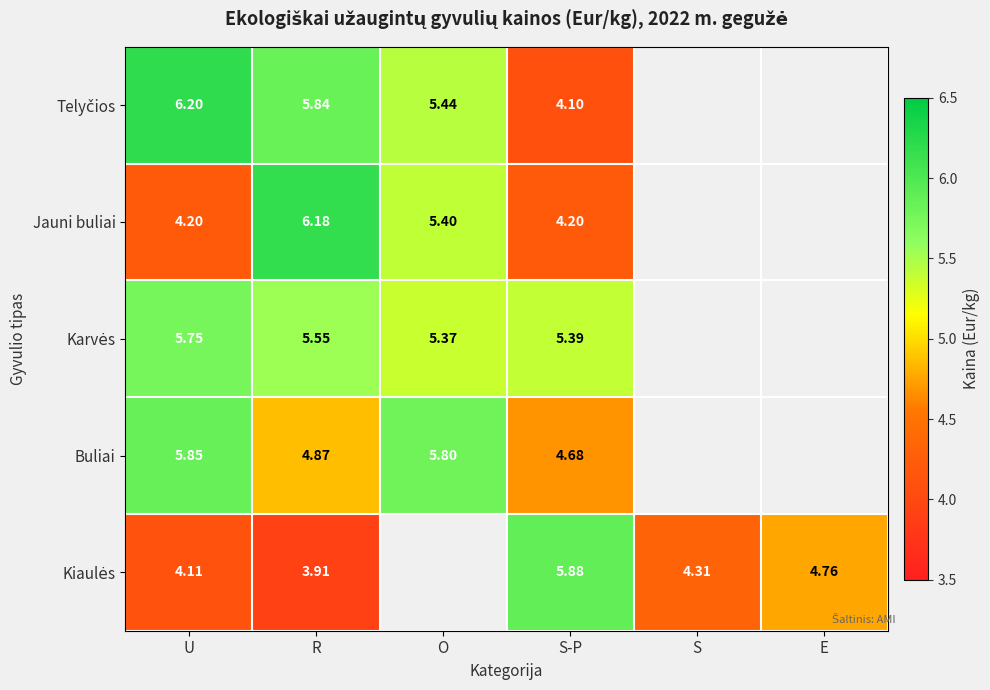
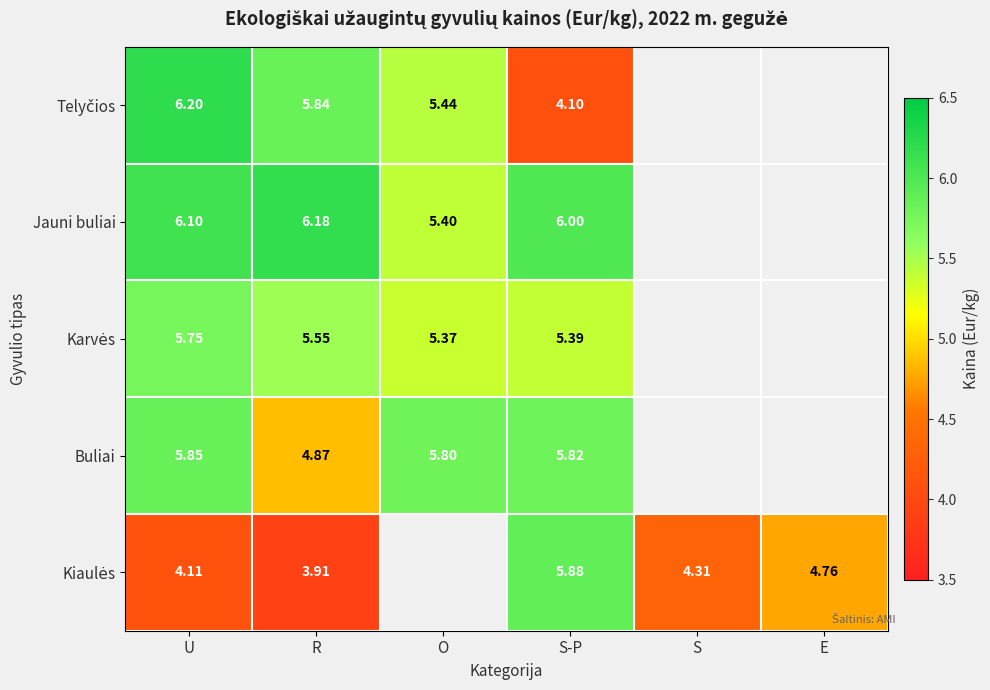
  {
    "Telyčios": {
      "U": 6.20,
      "R": 5.84,
      "O": 5.44,
      "S-P": 4.10
    },
    "Jauni buliai": {
-     "U": 4.20,
+     "U": 6.10,
      "R": 6.18,
      "O": 5.40,
-     "S-P": 4.20
+     "S-P": 6.00
    },
    "Karvės": {
      "U": 5.75,
      "R": 5.55,
      "O": 5.37,
      "S-P": 5.39
    },
    "Buliai": {
      "U": 5.85,
      "R": 4.87,
      "O": 5.80,
-     "S-P": 4.68
+     "S-P": 5.82
    },
    "Kiaulės": {
      "U": 4.11,
      "R": 3.91,
      "S-P": 5.88,
      "S": 4.31
    }
  }
